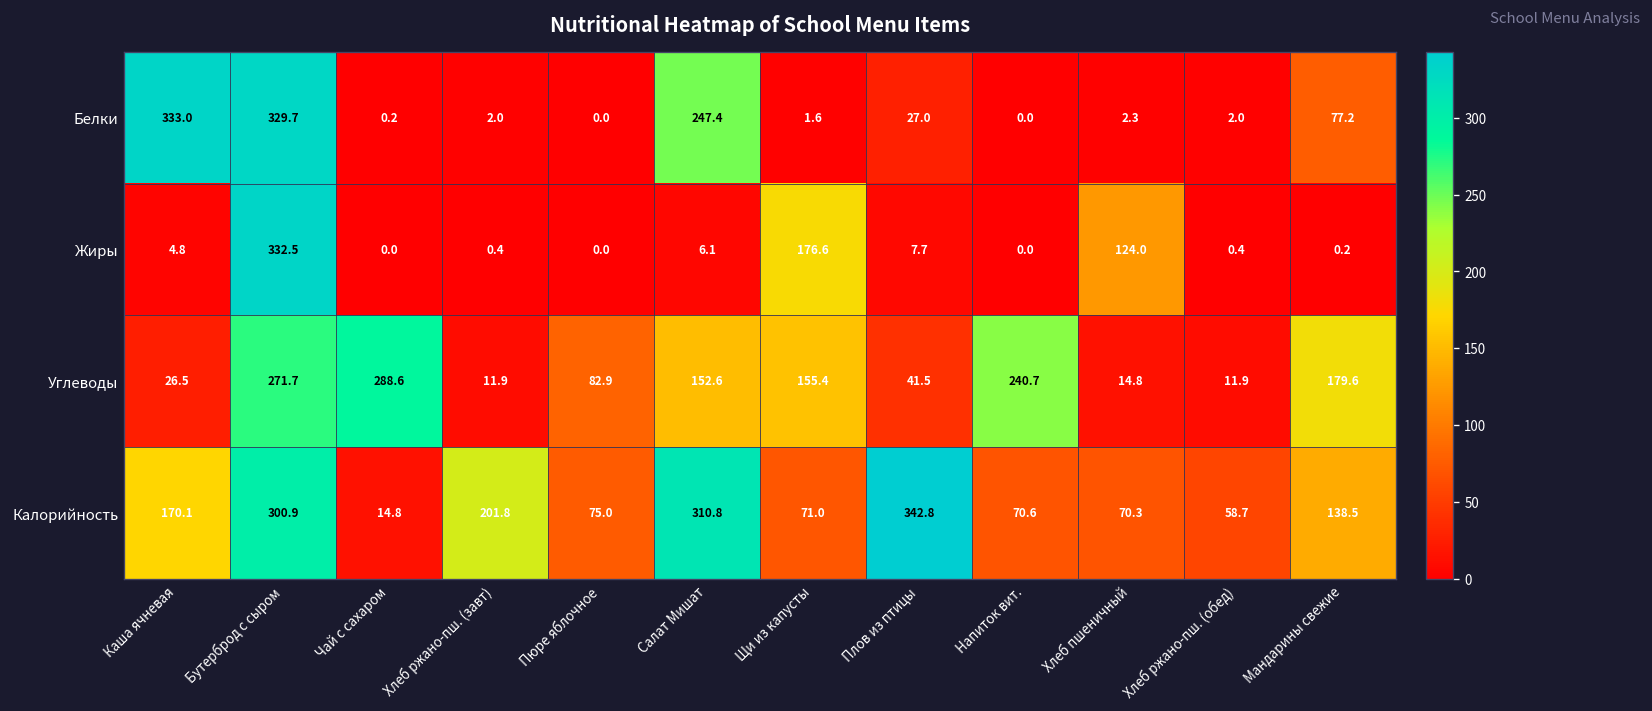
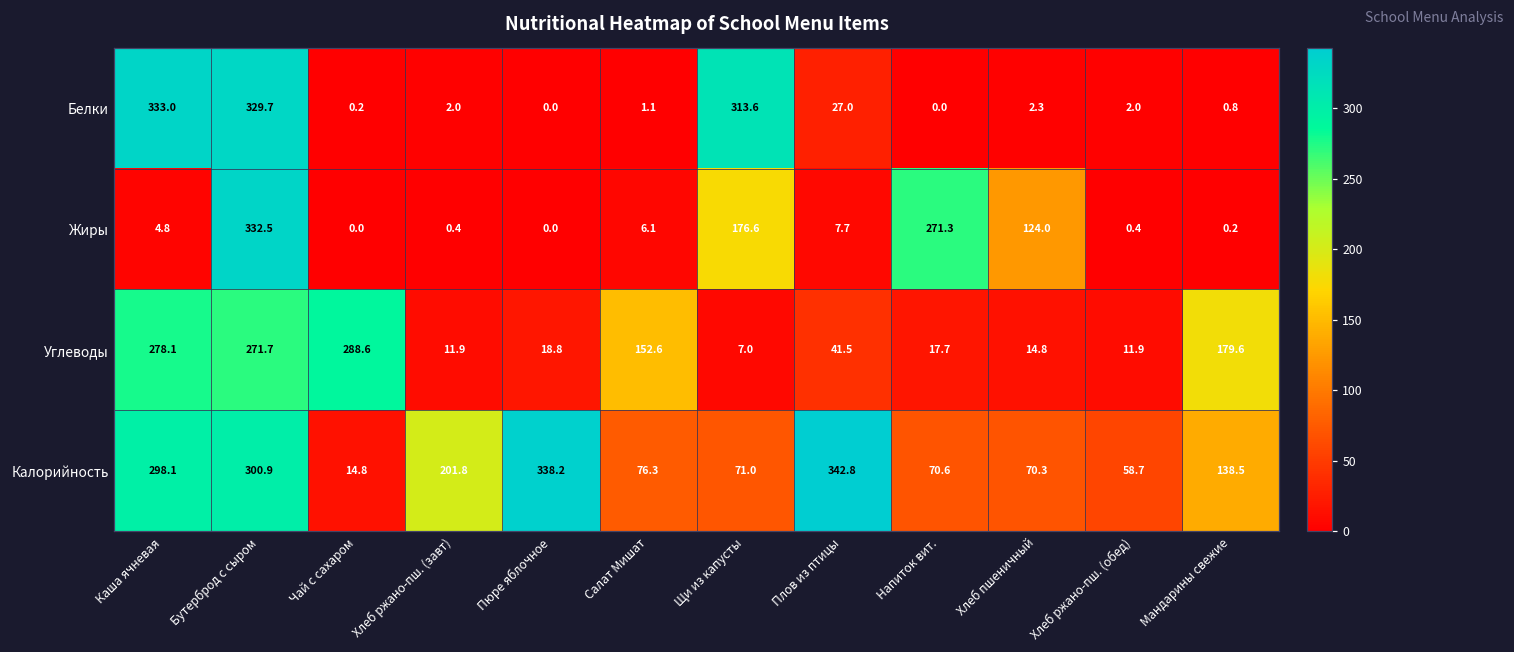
  {
    "Белки": {
      "Каша ячневая": 333.0,
      "Бутерброд с сыром": 329.7,
      "Чай с сахаром": 0.2,
      "Хлеб ржано-пш. (завт)": 2.0,
      "Пюре яблочное": 0.0,
-     "Салат Мишат": 247.4,
-     "Щи из капусты": 1.6,
+     "Салат Мишат": 1.1,
+     "Щи из капусты": 313.6,
      "Плов из птицы": 27.0,
      "Напиток вит.": 0.0,
      "Хлеб пшеничный": 2.3,
      "Хлеб ржано-пш. (обед)": 2.0,
-     "Мандарины свежие": 77.2
+     "Мандарины свежие": 0.8
    },
    "Жиры": {
      "Каша ячневая": 4.8,
      "Бутерброд с сыром": 332.5,
      "Чай с сахаром": 0.0,
      "Хлеб ржано-пш. (завт)": 0.4,
      "Пюре яблочное": 0.0,
      "Салат Мишат": 6.1,
      "Щи из капусты": 176.6,
      "Плов из птицы": 7.7,
-     "Напиток вит.": 0.0,
+     "Напиток вит.": 271.3,
      "Хлеб пшеничный": 124.0,
      "Хлеб ржано-пш. (обед)": 0.4,
      "Мандарины свежие": 0.2
    },
    "Углеводы": {
-     "Каша ячневая": 26.5,
+     "Каша ячневая": 278.1,
      "Бутерброд с сыром": 271.7,
      "Чай с сахаром": 288.6,
      "Хлеб ржано-пш. (завт)": 11.9,
-     "Пюре яблочное": 82.9,
+     "Пюре яблочное": 18.8,
      "Салат Мишат": 152.6,
-     "Щи из капусты": 155.4,
+     "Щи из капусты": 7.0,
      "Плов из птицы": 41.5,
-     "Напиток вит.": 240.7,
+     "Напиток вит.": 17.7,
      "Хлеб пшеничный": 14.8,
      "Хлеб ржано-пш. (обед)": 11.9,
      "Мандарины свежие": 179.6
    },
    "Калорийность": {
-     "Каша ячневая": 170.1,
+     "Каша ячневая": 298.1,
      "Бутерброд с сыром": 300.9,
      "Чай с сахаром": 14.8,
      "Хлеб ржано-пш. (завт)": 201.8,
-     "Пюре яблочное": 75.0,
-     "Салат Мишат": 310.8,
+     "Пюре яблочное": 338.2,
+     "Салат Мишат": 76.3,
      "Щи из капусты": 71.0,
      "Плов из птицы": 342.8,
      "Напиток вит.": 70.6,
      "Хлеб пшеничный": 70.3,
      "Хлеб ржано-пш. (обед)": 58.7,
      "Мандарины свежие": 138.5
    }
  }
